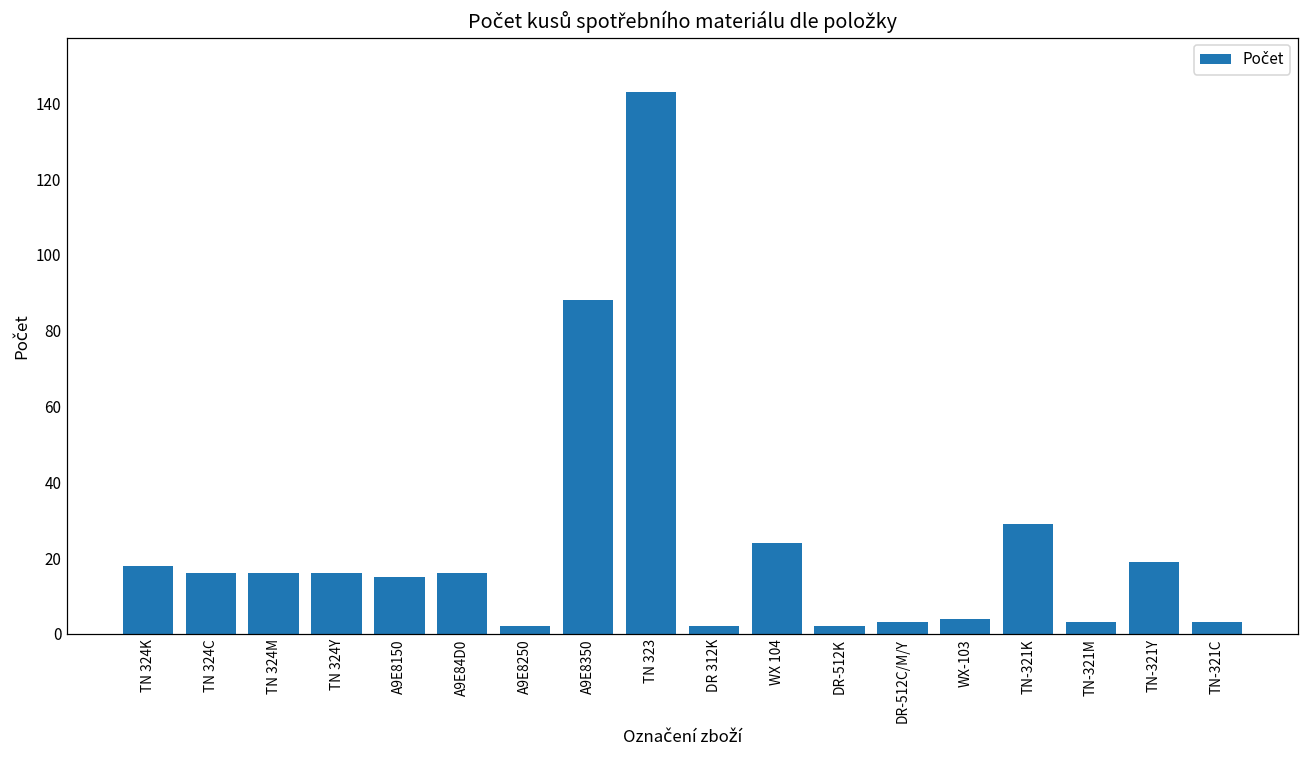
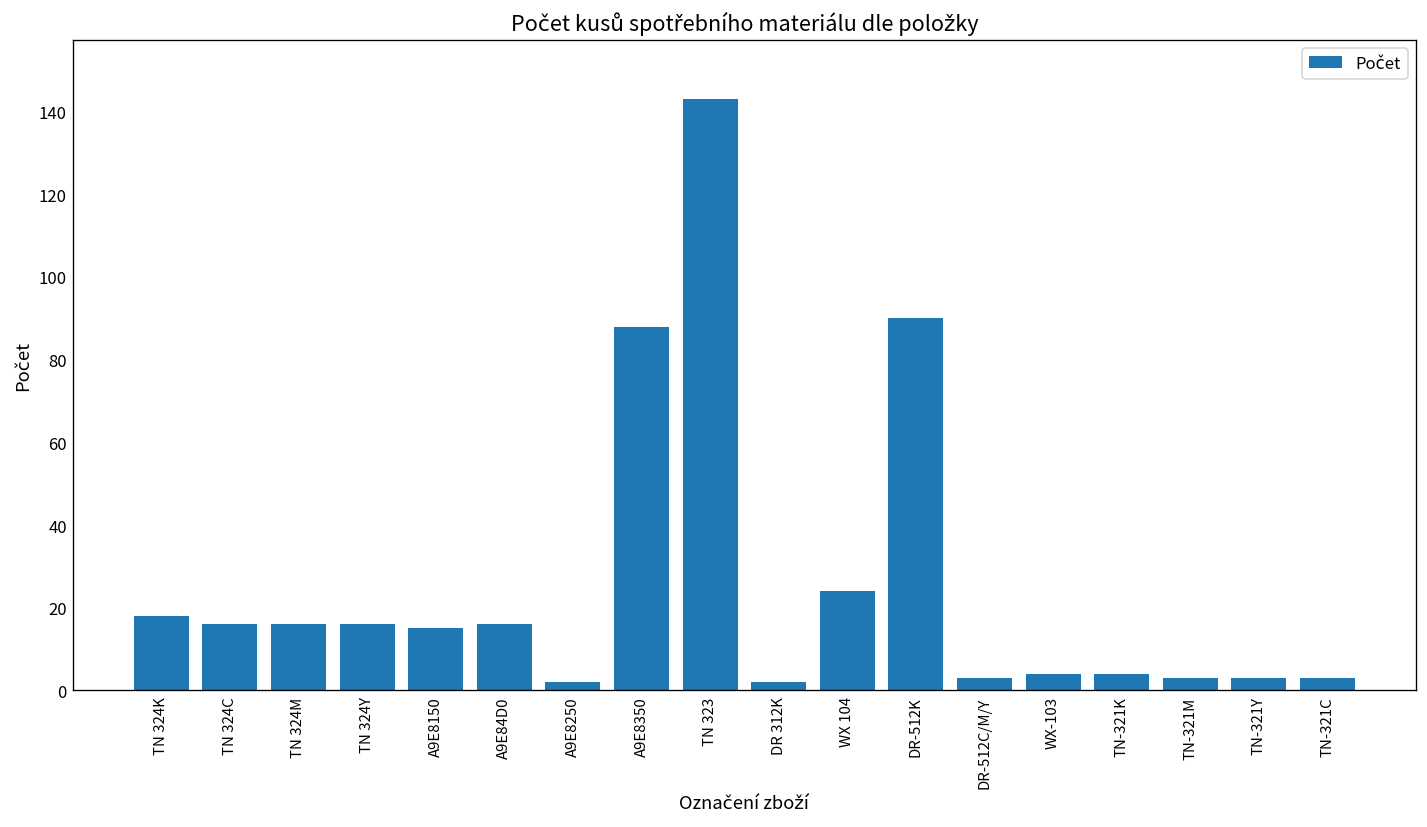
  {
    "TN 324K": 18,
    "TN 324C": 16,
    "TN 324M": 16,
    "TN 324Y": 16,
    "A9E8150": 15,
    "A9E84D0": 16,
    "A9E8250": 2,
    "A9E8350": 88,
    "TN 323": 143,
    "DR 312K": 2,
    "WX 104": 24,
-   "DR-512K": 2,
+   "DR-512K": 90,
    "DR-512C/M/Y": 3,
    "WX-103": 4,
-   "TN-321K": 29,
+   "TN-321K": 4,
    "TN-321M": 3,
-   "TN-321Y": 19,
+   "TN-321Y": 3,
    "TN-321C": 3
  }
